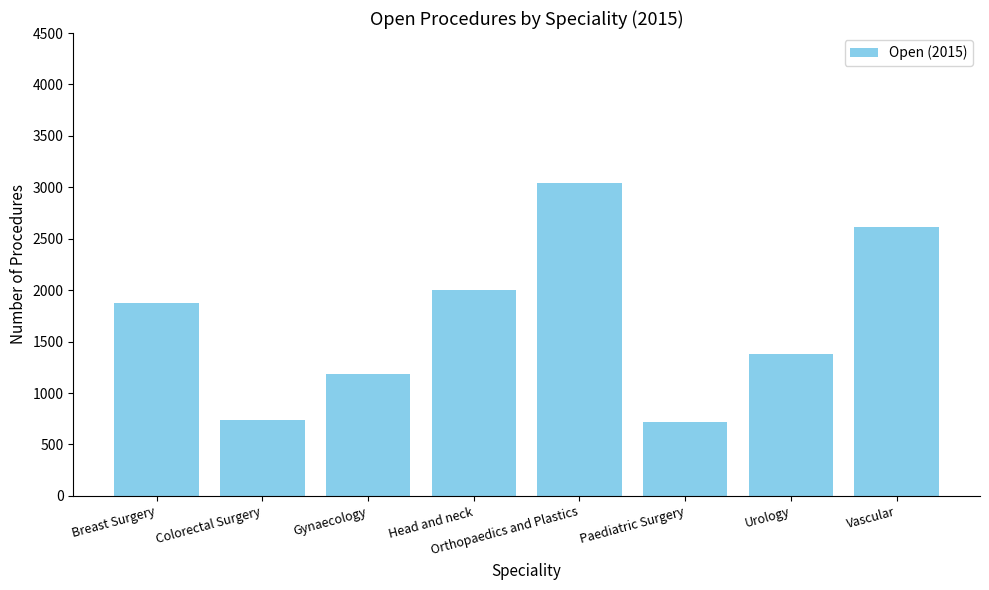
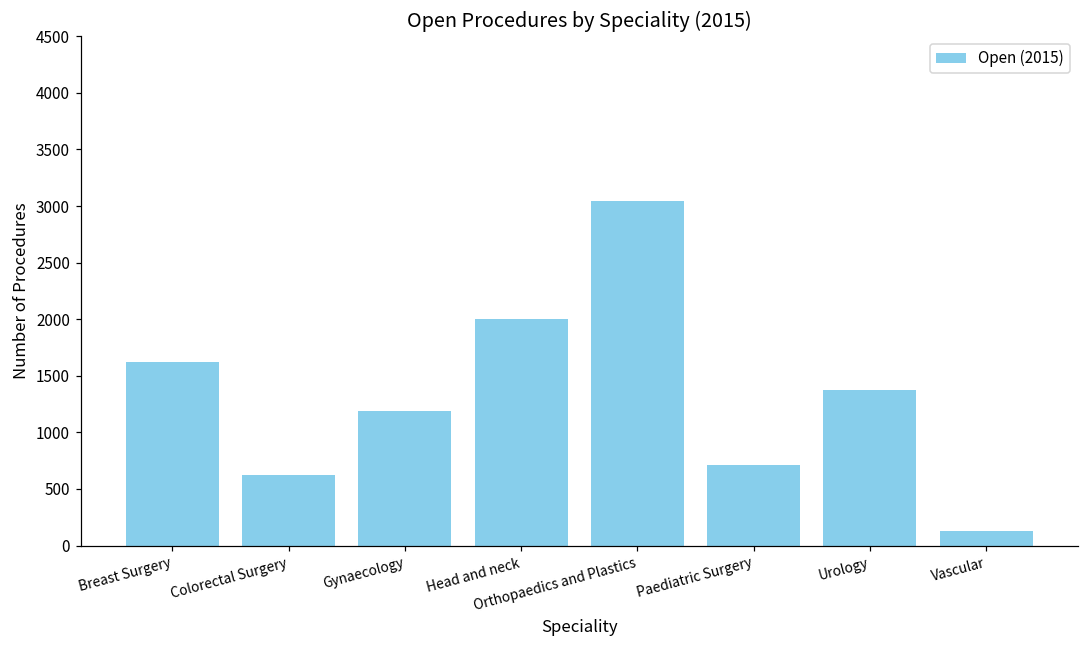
  {
-   "Breast Surgery": 1880,
-   "Colorectal Surgery": 740,
+   "Breast Surgery": 1630,
+   "Colorectal Surgery": 620,
    "Gynaecology": 1190,
    "Head and neck": 2010,
    "Orthopaedics and Plastics": 3050,
    "Paediatric Surgery": 720,
    "Urology": 1380,
-   "Vascular": 2610
+   "Vascular": 120
  }
